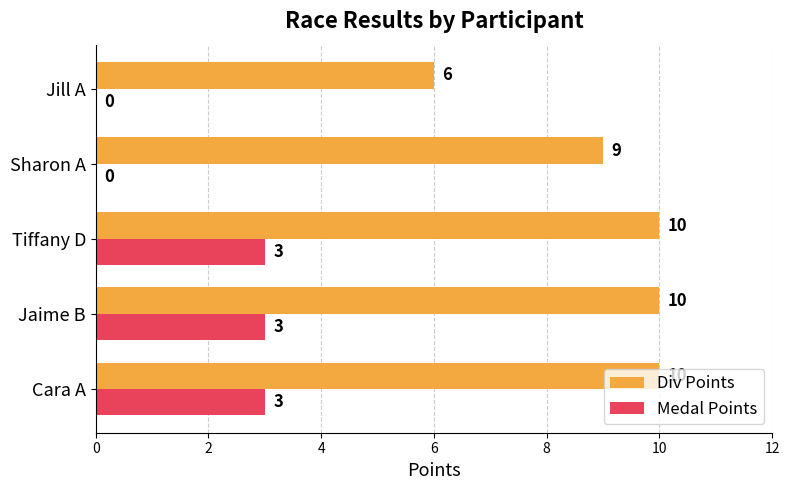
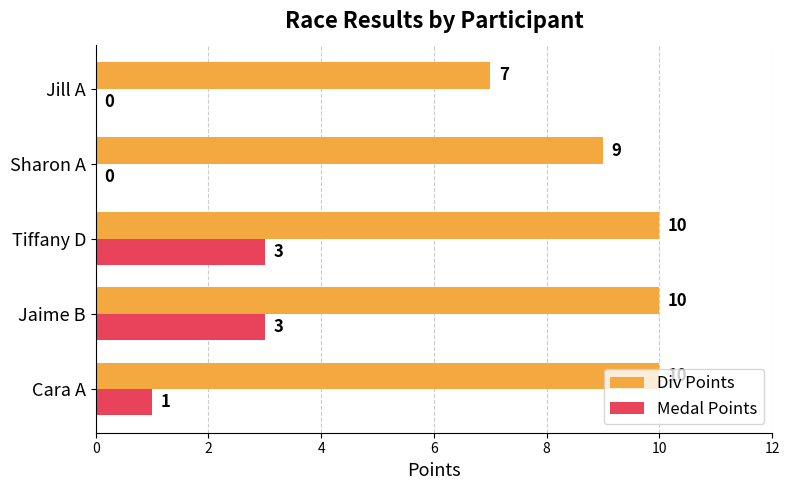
  {
    "Div Points": {
-     "Jill A": 6,
+     "Jill A": 7,
      "Sharon A": 9,
      "Tiffany D": 10,
      "Jaime B": 10
    },
    "Medal Points": {
      "Jill A": 0,
      "Sharon A": 0,
      "Tiffany D": 3,
      "Jaime B": 3,
-     "Cara A": 3
+     "Cara A": 1
    }
  }
